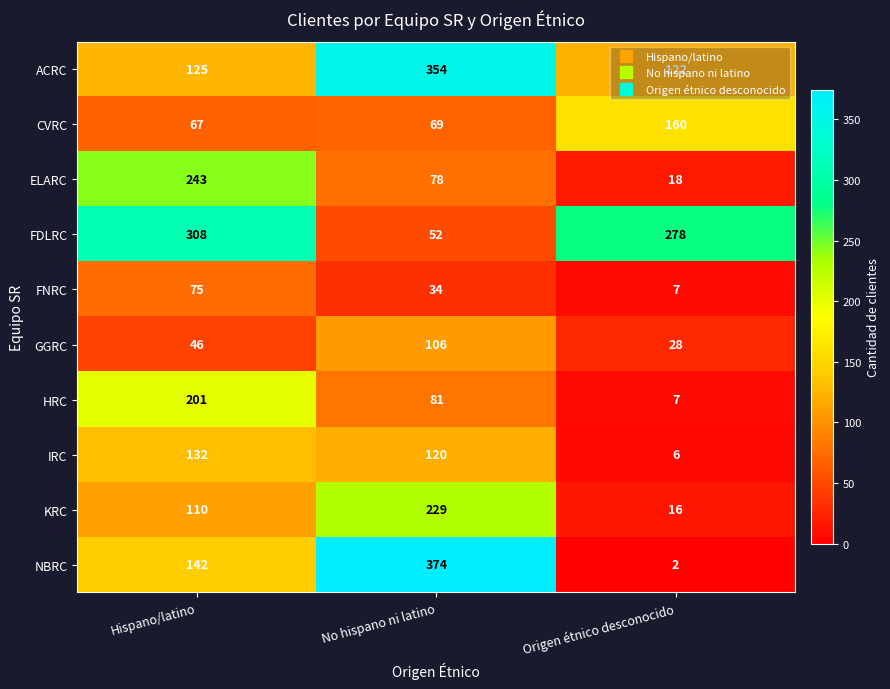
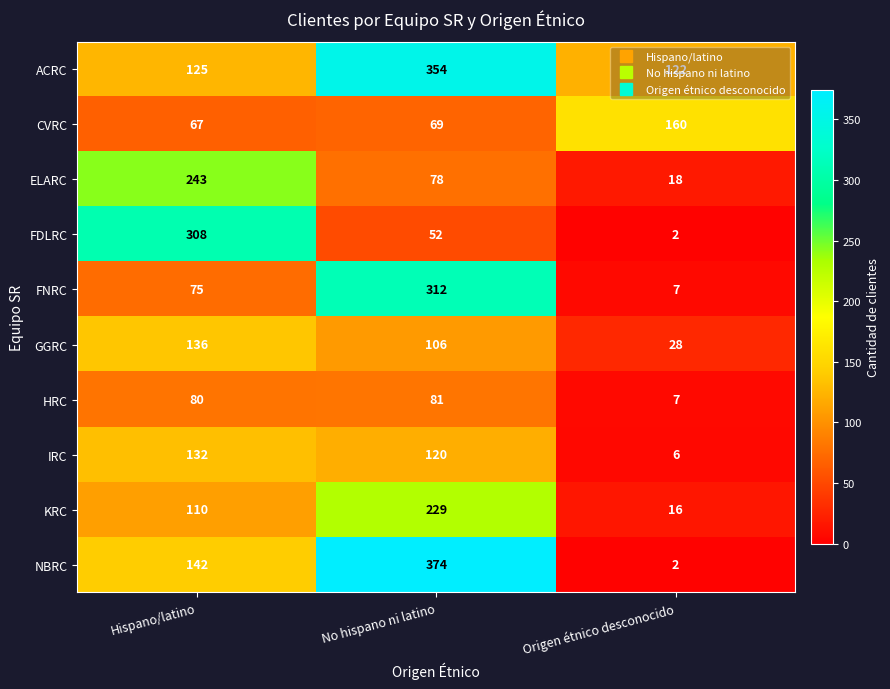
  {
    "ACRC": {
      "Hispano/latino": 125,
      "No hispano ni latino": 354
    },
    "CVRC": {
      "Hispano/latino": 67,
      "No hispano ni latino": 69,
      "Origen étnico desconocido": 160
    },
    "ELARC": {
      "Hispano/latino": 243,
      "No hispano ni latino": 78,
      "Origen étnico desconocido": 18
    },
    "FDLRC": {
      "Hispano/latino": 308,
      "No hispano ni latino": 52,
-     "Origen étnico desconocido": 278
+     "Origen étnico desconocido": 2
    },
    "FNRC": {
      "Hispano/latino": 75,
-     "No hispano ni latino": 34,
+     "No hispano ni latino": 312,
      "Origen étnico desconocido": 7
    },
    "GGRC": {
-     "Hispano/latino": 46,
+     "Hispano/latino": 136,
      "No hispano ni latino": 106,
      "Origen étnico desconocido": 28
    },
    "HRC": {
-     "Hispano/latino": 201,
+     "Hispano/latino": 80,
      "No hispano ni latino": 81,
      "Origen étnico desconocido": 7
    },
    "IRC": {
      "Hispano/latino": 132,
      "No hispano ni latino": 120,
      "Origen étnico desconocido": 6
    },
    "KRC": {
      "Hispano/latino": 110,
      "No hispano ni latino": 229,
      "Origen étnico desconocido": 16
    },
    "NBRC": {
      "Hispano/latino": 142,
      "No hispano ni latino": 374,
      "Origen étnico desconocido": 2
    }
  }
